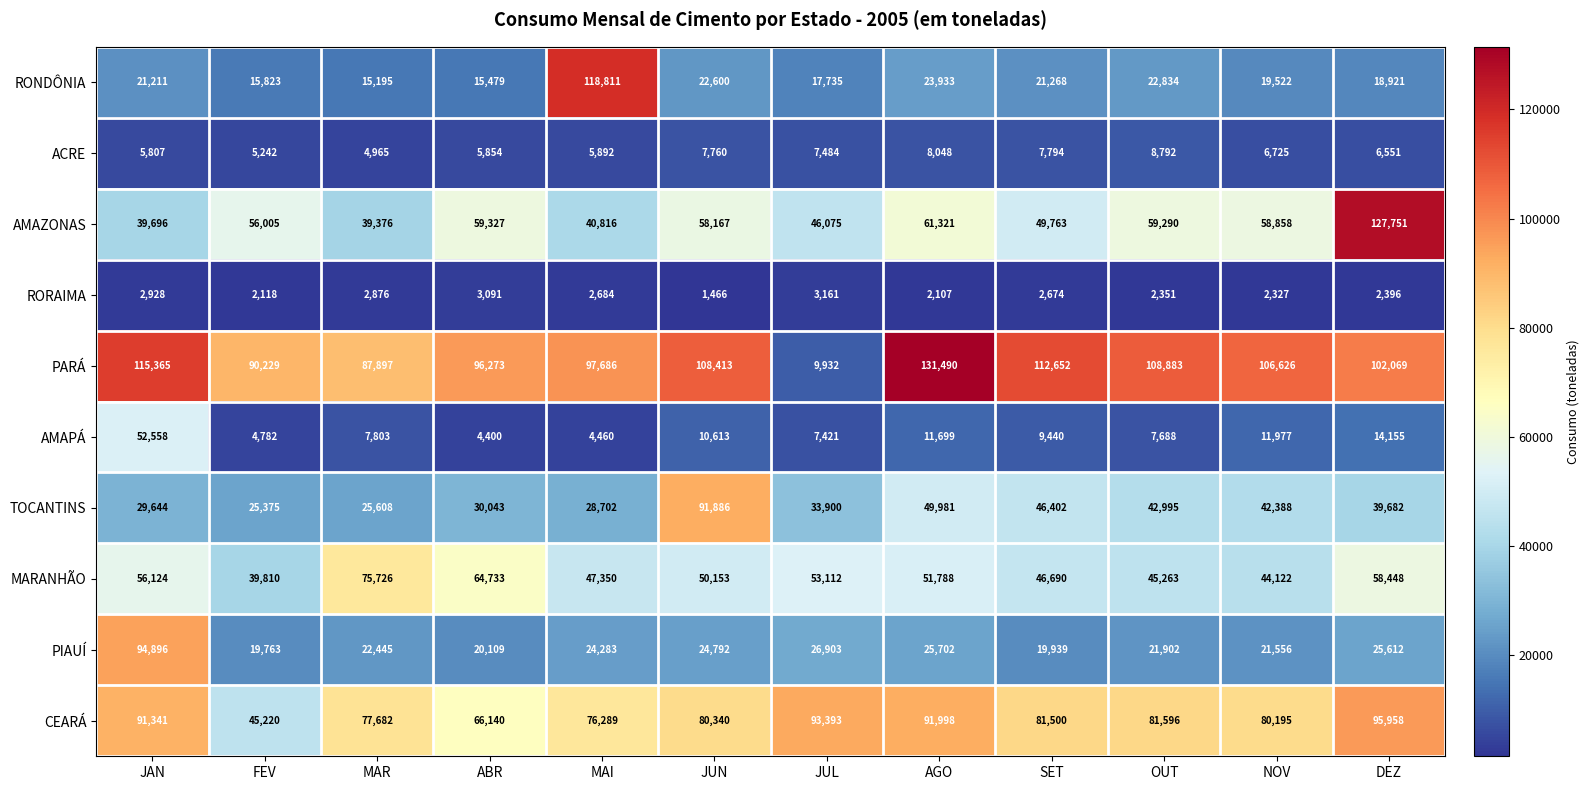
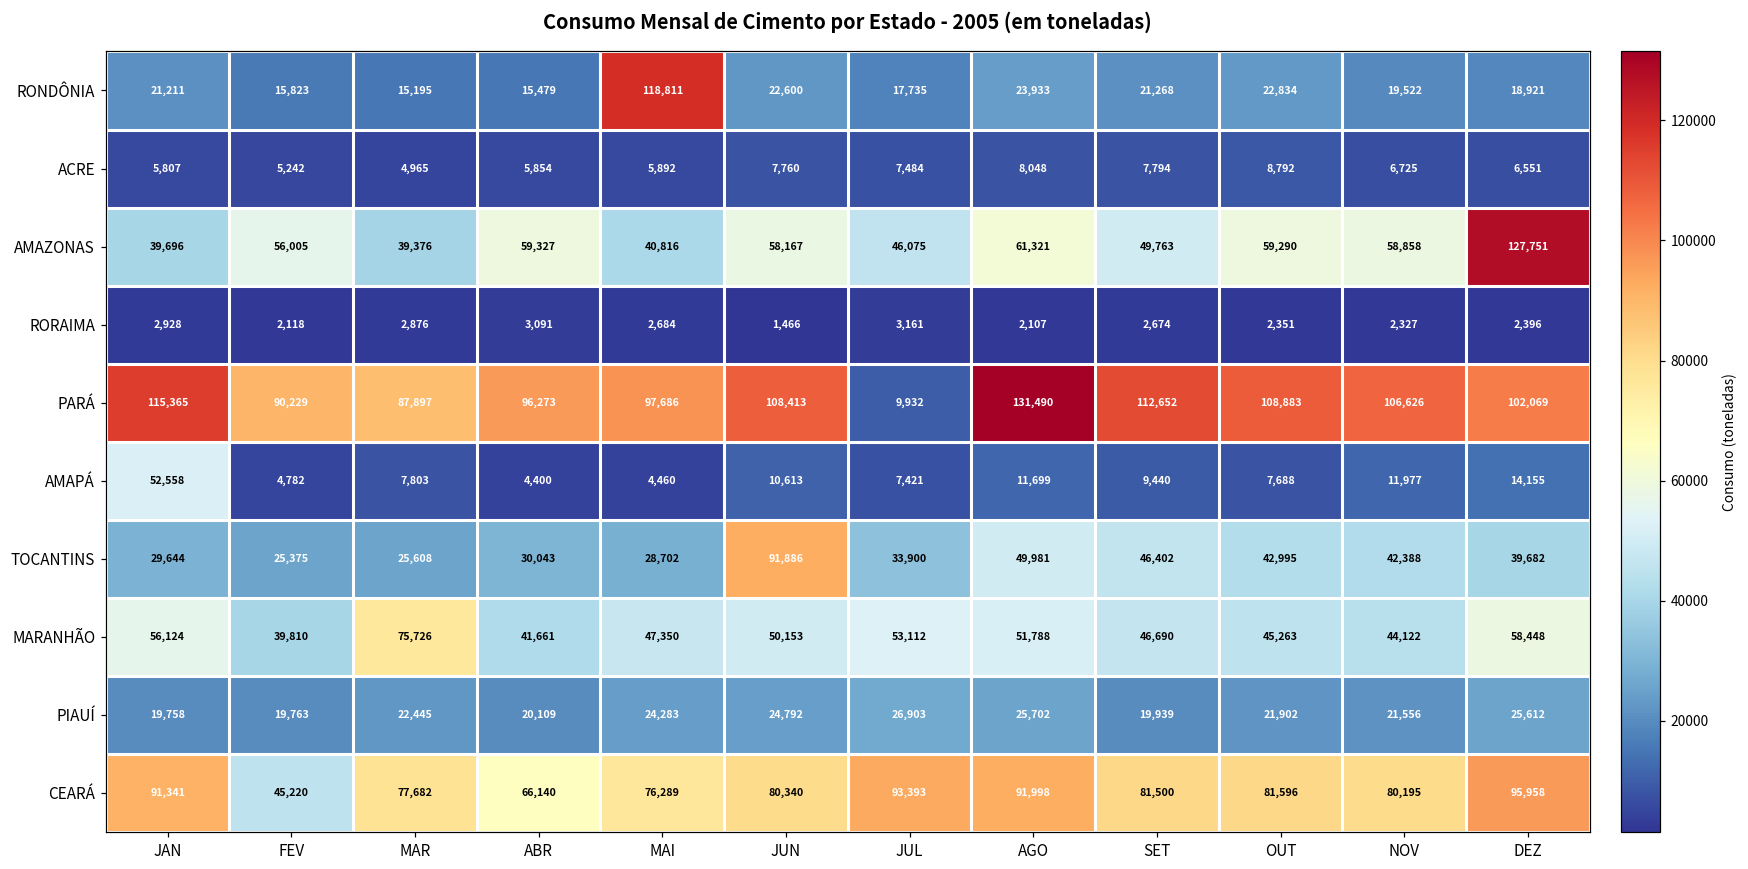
  {
    "RONDÔNIA": {
      "JAN": "21,211",
      "FEV": "15,823",
      "MAR": "15,195",
      "ABR": "15,479",
      "MAI": "118,811",
      "JUN": "22,600",
      "JUL": "17,735",
      "AGO": "23,933",
      "SET": "21,268",
      "OUT": "22,834",
      "NOV": "19,522",
      "DEZ": "18,921"
    },
    "ACRE": {
      "JAN": "5,807",
      "FEV": "5,242",
      "MAR": "4,965",
      "ABR": "5,854",
      "MAI": "5,892",
      "JUN": "7,760",
      "JUL": "7,484",
      "AGO": "8,048",
      "SET": "7,794",
      "OUT": "8,792",
      "NOV": "6,725",
      "DEZ": "6,551"
    },
    "AMAZONAS": {
      "JAN": "39,696",
      "FEV": "56,005",
      "MAR": "39,376",
      "ABR": "59,327",
      "MAI": "40,816",
      "JUN": "58,167",
      "JUL": "46,075",
      "AGO": "61,321",
      "SET": "49,763",
      "OUT": "59,290",
      "NOV": "58,858",
      "DEZ": "127,751"
    },
    "RORAIMA": {
      "JAN": "2,928",
      "FEV": "2,118",
      "MAR": "2,876",
      "ABR": "3,091",
      "MAI": "2,684",
      "JUN": "1,466",
      "JUL": "3,161",
      "AGO": "2,107",
      "SET": "2,674",
      "OUT": "2,351",
      "NOV": "2,327",
      "DEZ": "2,396"
    },
    "PARÁ": {
      "JAN": "115,365",
      "FEV": "90,229",
      "MAR": "87,897",
      "ABR": "96,273",
      "MAI": "97,686",
      "JUN": "108,413",
      "JUL": "9,932",
      "AGO": "131,490",
      "SET": "112,652",
      "OUT": "108,883",
      "NOV": "106,626",
      "DEZ": "102,069"
    },
    "AMAPÁ": {
      "JAN": "52,558",
      "FEV": "4,782",
      "MAR": "7,803",
      "ABR": "4,400",
      "MAI": "4,460",
      "JUN": "10,613",
      "JUL": "7,421",
      "AGO": "11,699",
      "SET": "9,440",
      "OUT": "7,688",
      "NOV": "11,977",
      "DEZ": "14,155"
    },
    "TOCANTINS": {
      "JAN": "29,644",
      "FEV": "25,375",
      "MAR": "25,608",
      "ABR": "30,043",
      "MAI": "28,702",
      "JUN": "91,886",
      "JUL": "33,900",
      "AGO": "49,981",
      "SET": "46,402",
      "OUT": "42,995",
      "NOV": "42,388",
      "DEZ": "39,682"
    },
    "MARANHÃO": {
      "JAN": "56,124",
      "FEV": "39,810",
      "MAR": "75,726",
-     "ABR": "64,733",
+     "ABR": "41,661",
      "MAI": "47,350",
      "JUN": "50,153",
      "JUL": "53,112",
      "AGO": "51,788",
      "SET": "46,690",
      "OUT": "45,263",
      "NOV": "44,122",
      "DEZ": "58,448"
    },
    "PIAUÍ": {
-     "JAN": "94,896",
+     "JAN": "19,758",
      "FEV": "19,763",
      "MAR": "22,445",
      "ABR": "20,109",
      "MAI": "24,283",
      "JUN": "24,792",
      "JUL": "26,903",
      "AGO": "25,702",
      "SET": "19,939",
      "OUT": "21,902",
      "NOV": "21,556",
      "DEZ": "25,612"
    },
    "CEARÁ": {
      "JAN": "91,341",
      "FEV": "45,220",
      "MAR": "77,682",
      "ABR": "66,140",
      "MAI": "76,289",
      "JUN": "80,340",
      "JUL": "93,393",
      "AGO": "91,998",
      "SET": "81,500",
      "OUT": "81,596",
      "NOV": "80,195",
      "DEZ": "95,958"
    }
  }
